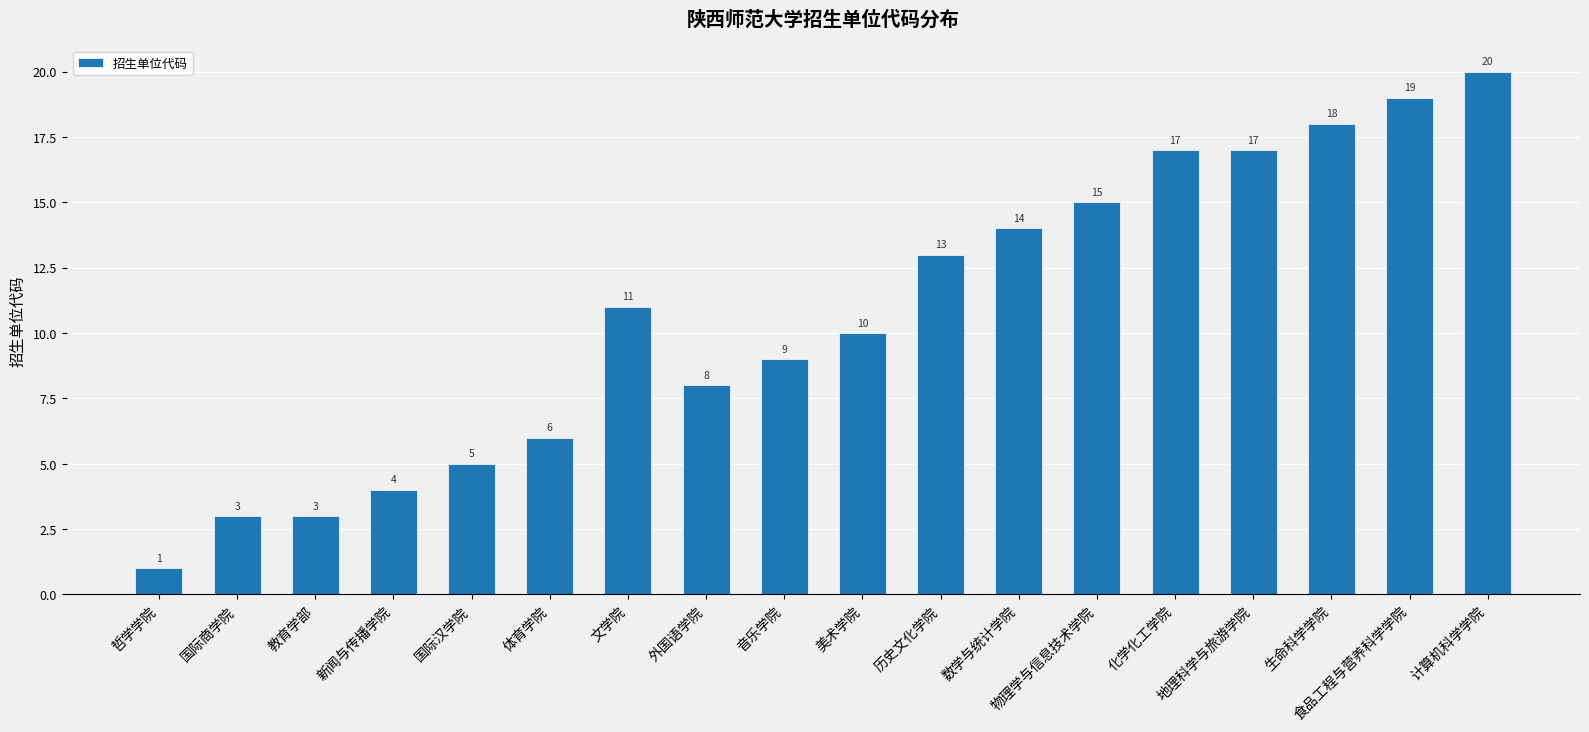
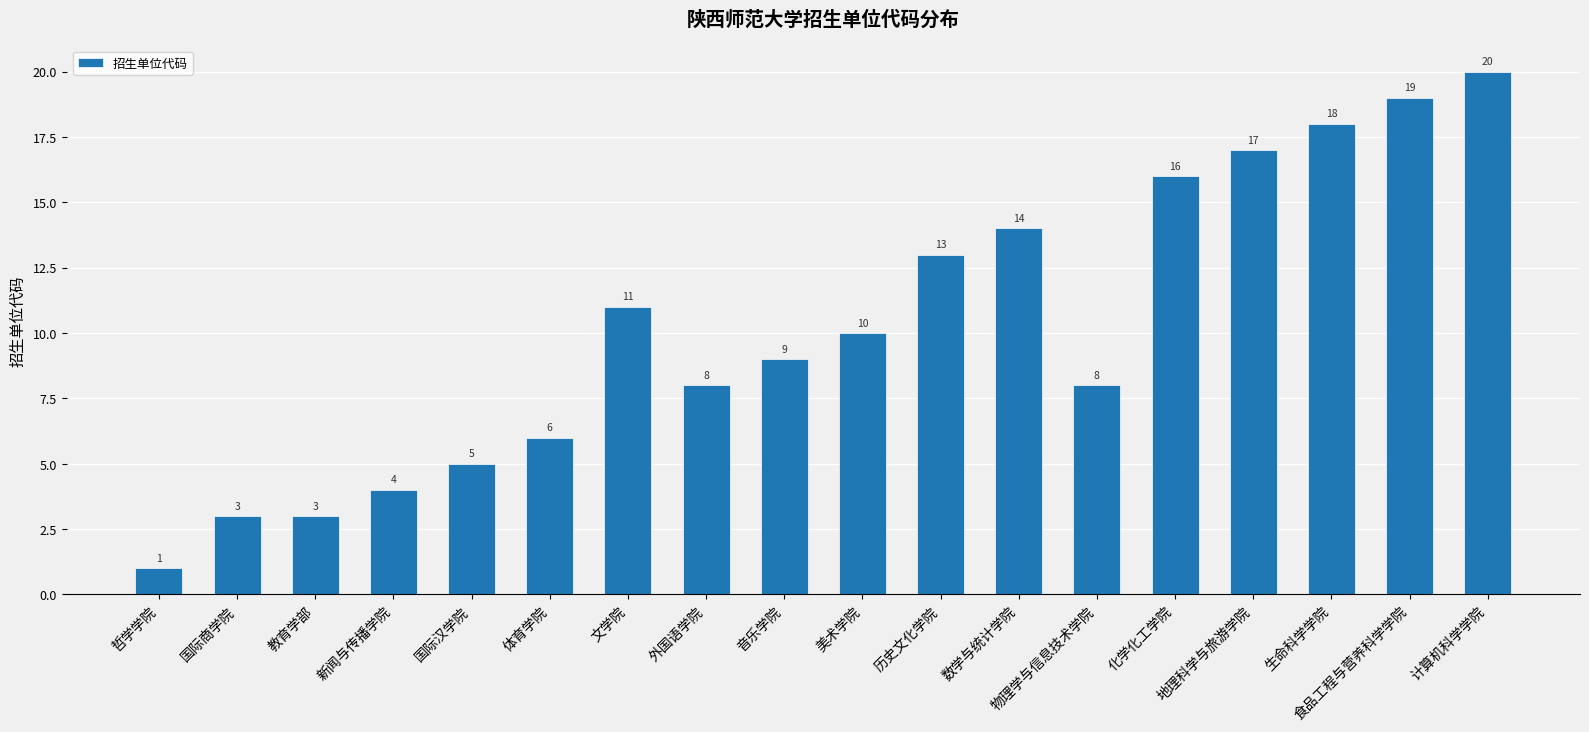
  {
    "哲学学院": 1,
    "国际商学院": 3,
    "教育学部": 3,
    "新闻与传播学院": 4,
    "国际汉学院": 5,
    "体育学院": 6,
    "文学院": 11,
    "外国语学院": 8,
    "音乐学院": 9,
    "美术学院": 10,
    "历史文化学院": 13,
    "数学与统计学院": 14,
-   "物理学与信息技术学院": 15,
-   "化学化工学院": 17,
+   "物理学与信息技术学院": 8,
+   "化学化工学院": 16,
    "地理科学与旅游学院": 17,
    "生命科学学院": 18,
    "食品工程与营养科学学院": 19,
    "计算机科学学院": 20
  }
